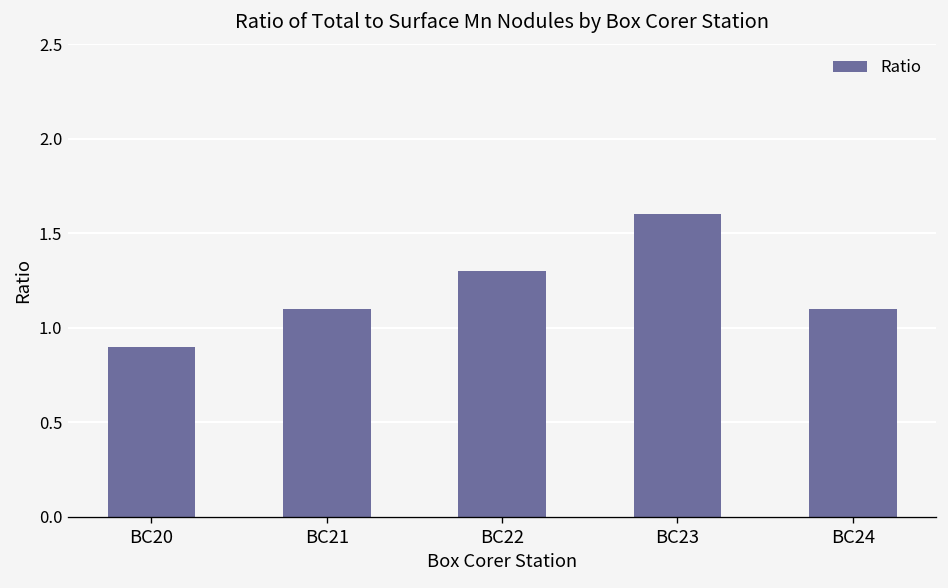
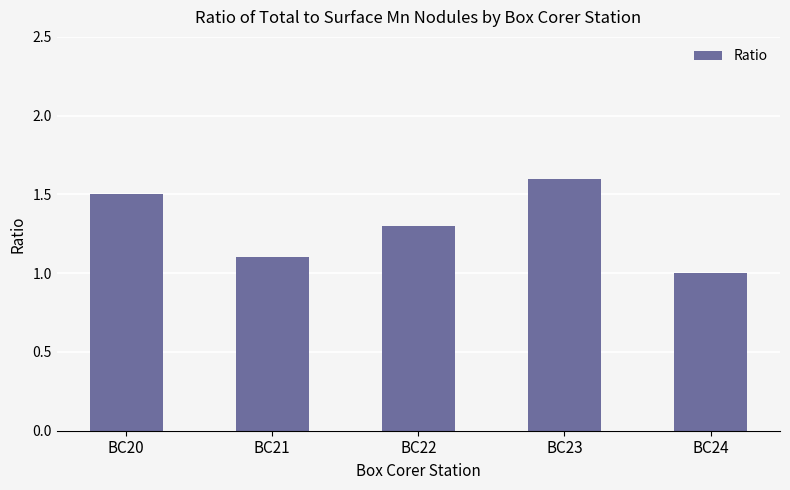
  {
-   "BC20": 0.9,
+   "BC20": 1.5,
    "BC21": 1.1,
    "BC22": 1.3,
    "BC23": 1.6,
-   "BC24": 1.1
+   "BC24": 1.0
  }
